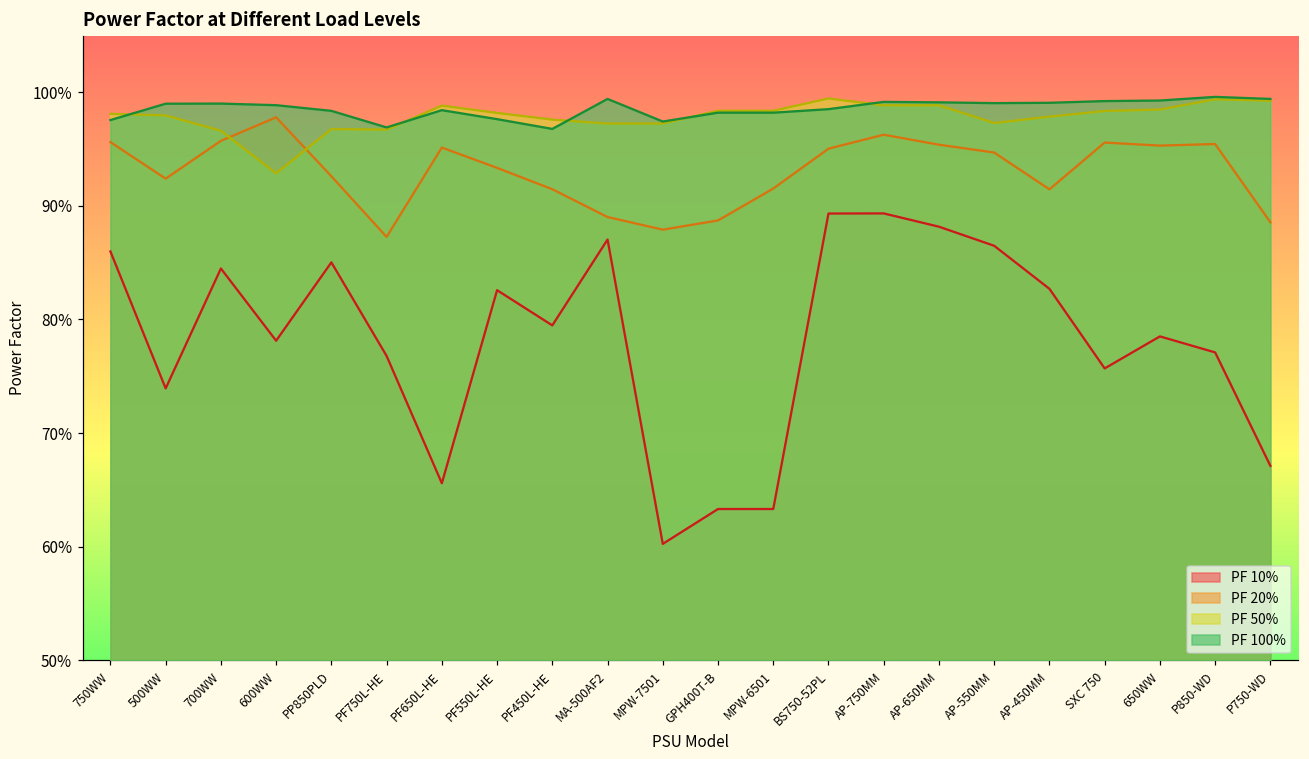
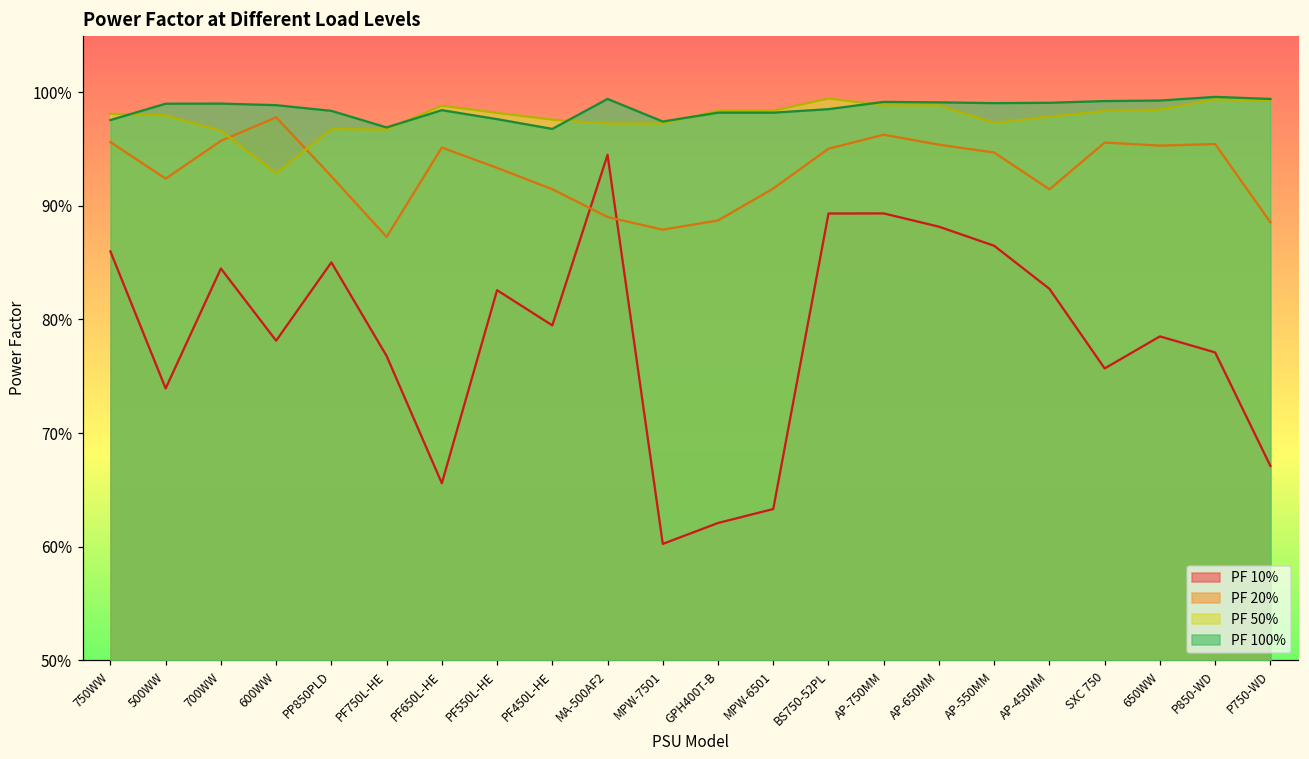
  {
    "PF 10%": {
      "750WW": "86.0%",
      "500WW": "73.9%",
      "700WW": "84.5%",
      "600WW": "78.1%",
      "PP850PLD": "85.0%",
      "PF750L-HE": "76.8%",
      "PF650L-HE": "65.6%",
      "PF550L-HE": "82.6%",
      "PF450L-HE": "79.5%",
-     "MA-500AF2": "87.0%",
+     "MA-500AF2": "94.5%",
      "MPW-7501": "60.2%",
-     "GPH400T-B": "63.3%",
+     "GPH400T-B": "62.1%",
      "MPW-6501": "63.3%",
      "BS750-52PL": "89.3%",
      "AP-750MM": "89.3%",
      "AP-650MM": "88.2%",
      "AP-550MM": "86.5%",
      "AP-450MM": "82.7%",
      "SXC 750": "75.7%",
      "650WW": "78.5%",
      "P850-WD": "77.1%",
      "P750-WD": "67.1%"
    },
    "PF 20%": {
      "750WW": "95.6%",
      "500WW": "92.4%",
      "700WW": "95.7%",
      "600WW": "97.8%",
      "PP850PLD": "92.6%",
      "PF750L-HE": "87.3%",
      "PF650L-HE": "95.1%",
      "PF550L-HE": "93.4%",
      "PF450L-HE": "91.5%",
      "MA-500AF2": "89.0%",
      "MPW-7501": "87.9%",
      "GPH400T-B": "88.7%",
      "MPW-6501": "91.5%",
      "BS750-52PL": "95.0%",
      "AP-750MM": "96.3%",
      "AP-650MM": "95.4%",
      "AP-550MM": "94.7%",
      "AP-450MM": "91.5%",
      "SXC 750": "95.6%",
      "650WW": "95.3%",
      "P850-WD": "95.5%",
      "P750-WD": "88.6%"
    },
    "PF 50%": {
      "750WW": "98.1%",
      "500WW": "98.0%",
      "700WW": "96.6%",
      "600WW": "92.9%",
      "PP850PLD": "96.8%",
      "PF650L-HE": "98.8%",
      "PF550L-HE": "98.2%",
      "PF450L-HE": "97.6%",
      "MA-500AF2": "97.3%",
      "BS750-52PL": "99.5%",
      "AP-750MM": "98.9%",
      "AP-650MM": "98.9%",
      "AP-550MM": "97.3%",
      "AP-450MM": "97.9%",
      "SXC 750": "98.4%",
      "650WW": "98.5%"
    },
    "PF 100%": {
      "750WW": "97.6%",
      "500WW": "99.0%",
      "700WW": "99.0%",
      "600WW": "98.9%",
      "PP850PLD": "98.4%",
      "PF650L-HE": "98.4%",
      "PF550L-HE": "97.6%",
      "PF450L-HE": "96.8%",
      "MA-500AF2": "99.4%",
      "BS750-52PL": "98.5%",
      "AP-750MM": "99.2%",
      "AP-650MM": "99.1%",
      "AP-550MM": "99.1%",
      "AP-450MM": "99.1%",
      "SXC 750": "99.2%",
      "650WW": "99.3%"
    }
  }
